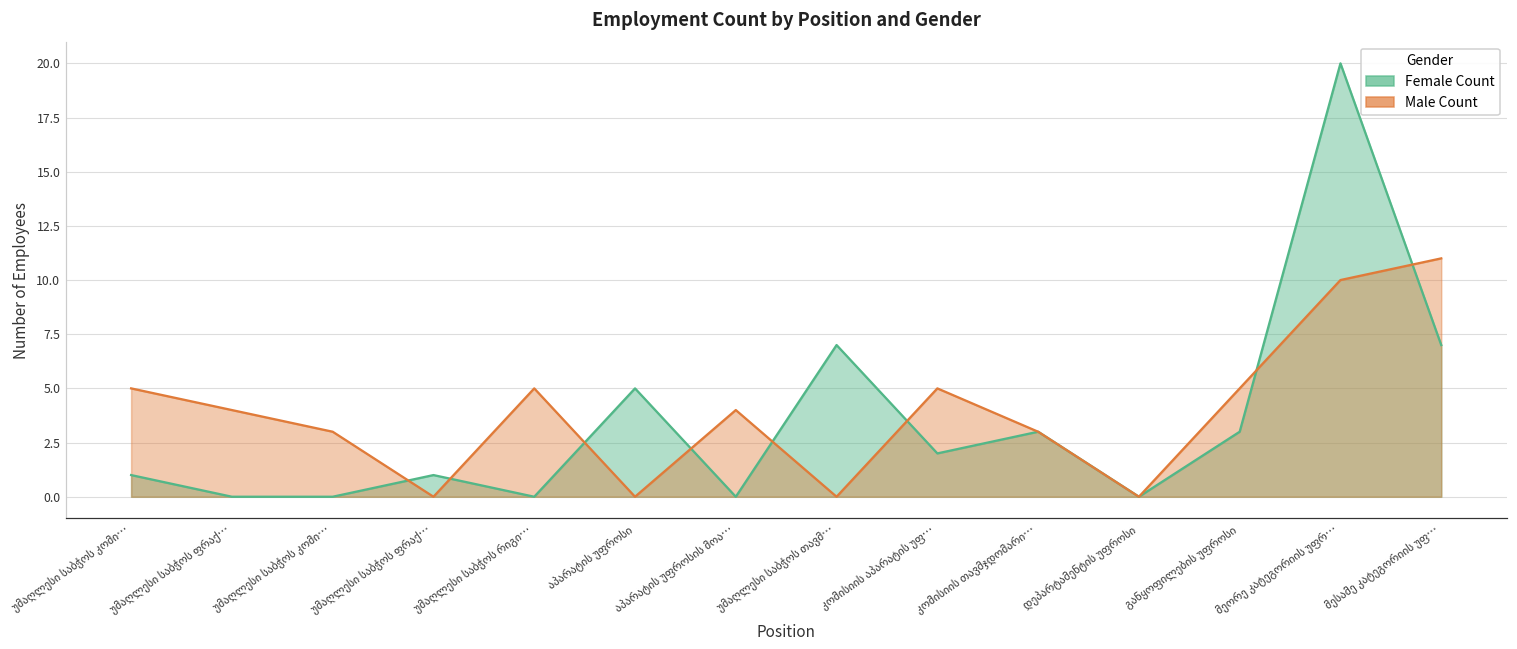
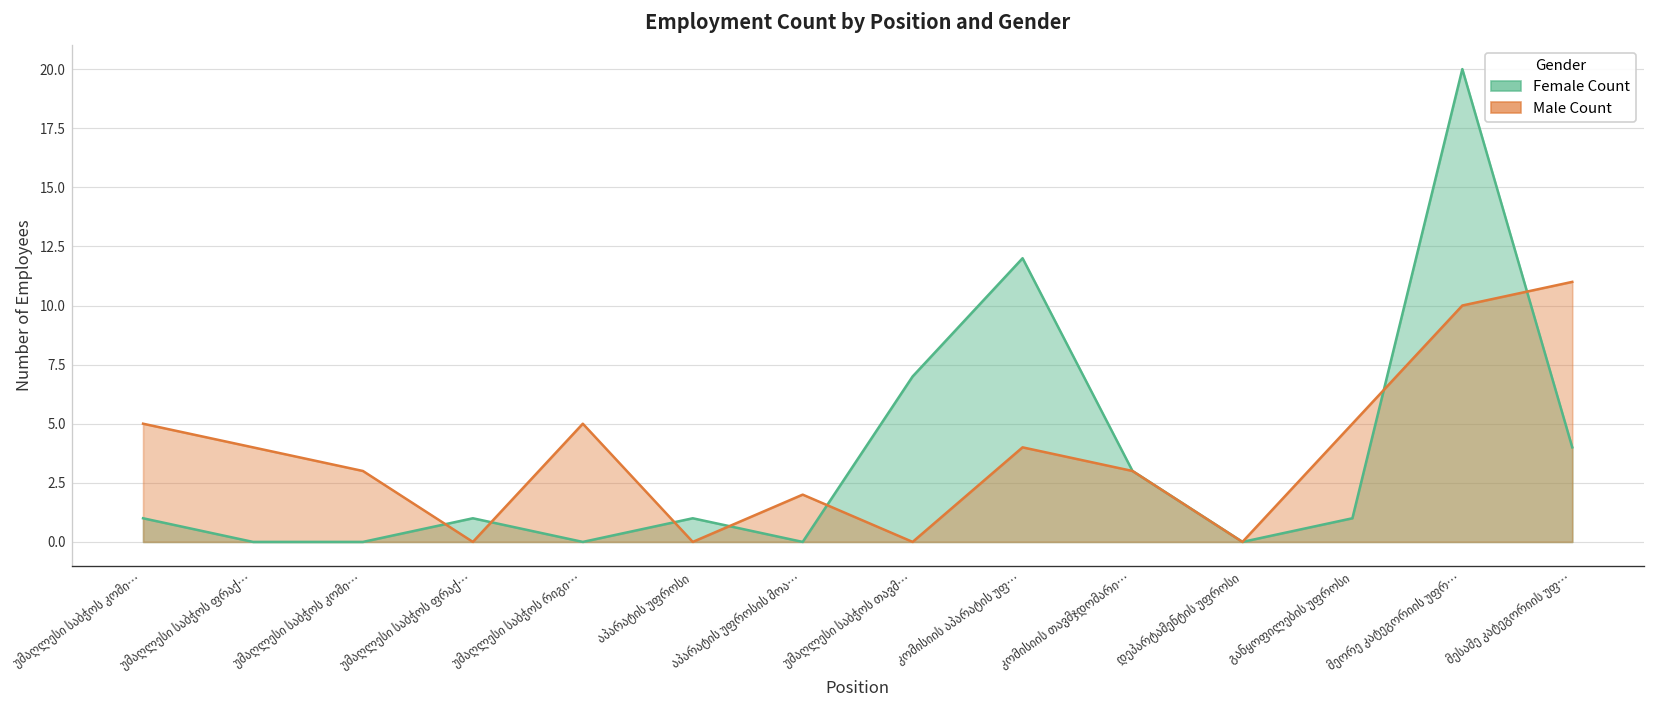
  {
    "Female Count": {
      "უმაღლესი საბჭოს რიგი…": 0,
-     "აპარატის უფროსი": 5,
+     "აპარატის უფროსი": 1,
      "აპარატის უფროსის მოა…": 0,
      "უმაღლესი საბჭოს თავმ…": 7,
-     "კომისიის აპარატის უფ…": 2,
-     "განყოფილების უფროსი": 3,
+     "კომისიის აპარატის უფ…": 12,
+     "განყოფილების უფროსი": 1,
      "მეორე კატეგორიის უფრ…": 20,
-     "მესამე კატეგორიის უფ…": 7
+     "მესამე კატეგორიის უფ…": 4
    },
    "Male Count": {
      "უმაღლესი საბჭოს რიგი…": 5,
      "აპარატის უფროსი": 0,
-     "აპარატის უფროსის მოა…": 4,
+     "აპარატის უფროსის მოა…": 2,
      "უმაღლესი საბჭოს თავმ…": 0,
-     "კომისიის აპარატის უფ…": 5,
+     "კომისიის აპარატის უფ…": 4,
      "განყოფილების უფროსი": 5,
      "მეორე კატეგორიის უფრ…": 10,
      "მესამე კატეგორიის უფ…": 11
    }
  }
